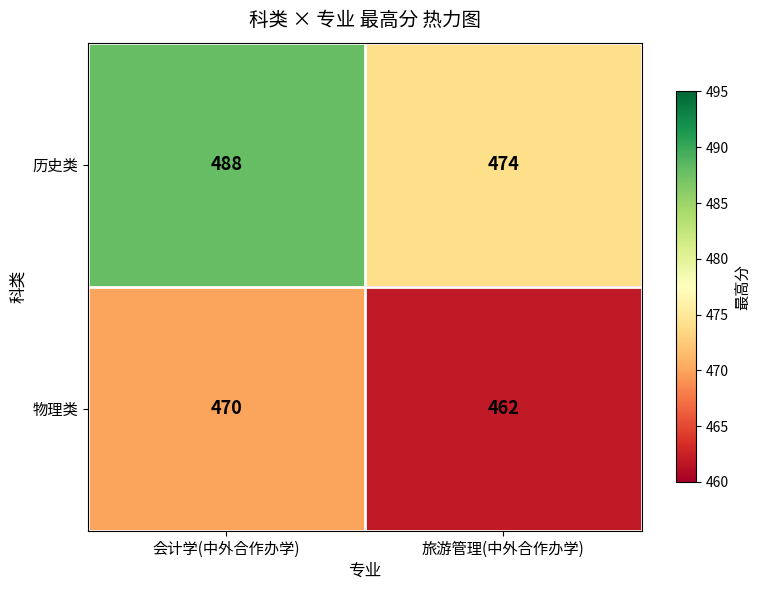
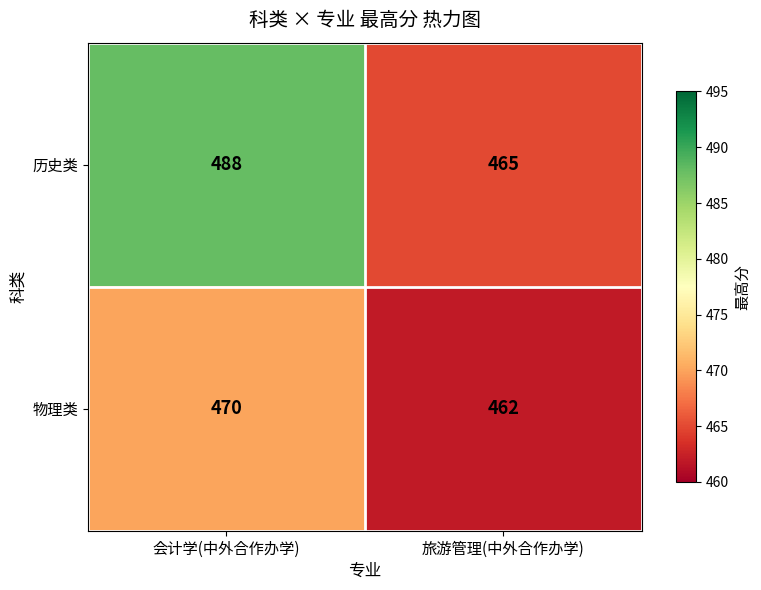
  {
    "历史类": {
      "会计学(中外合作办学)": 488,
-     "旅游管理(中外合作办学)": 474
+     "旅游管理(中外合作办学)": 465
    },
    "物理类": {
      "会计学(中外合作办学)": 470,
      "旅游管理(中外合作办学)": 462
    }
  }
